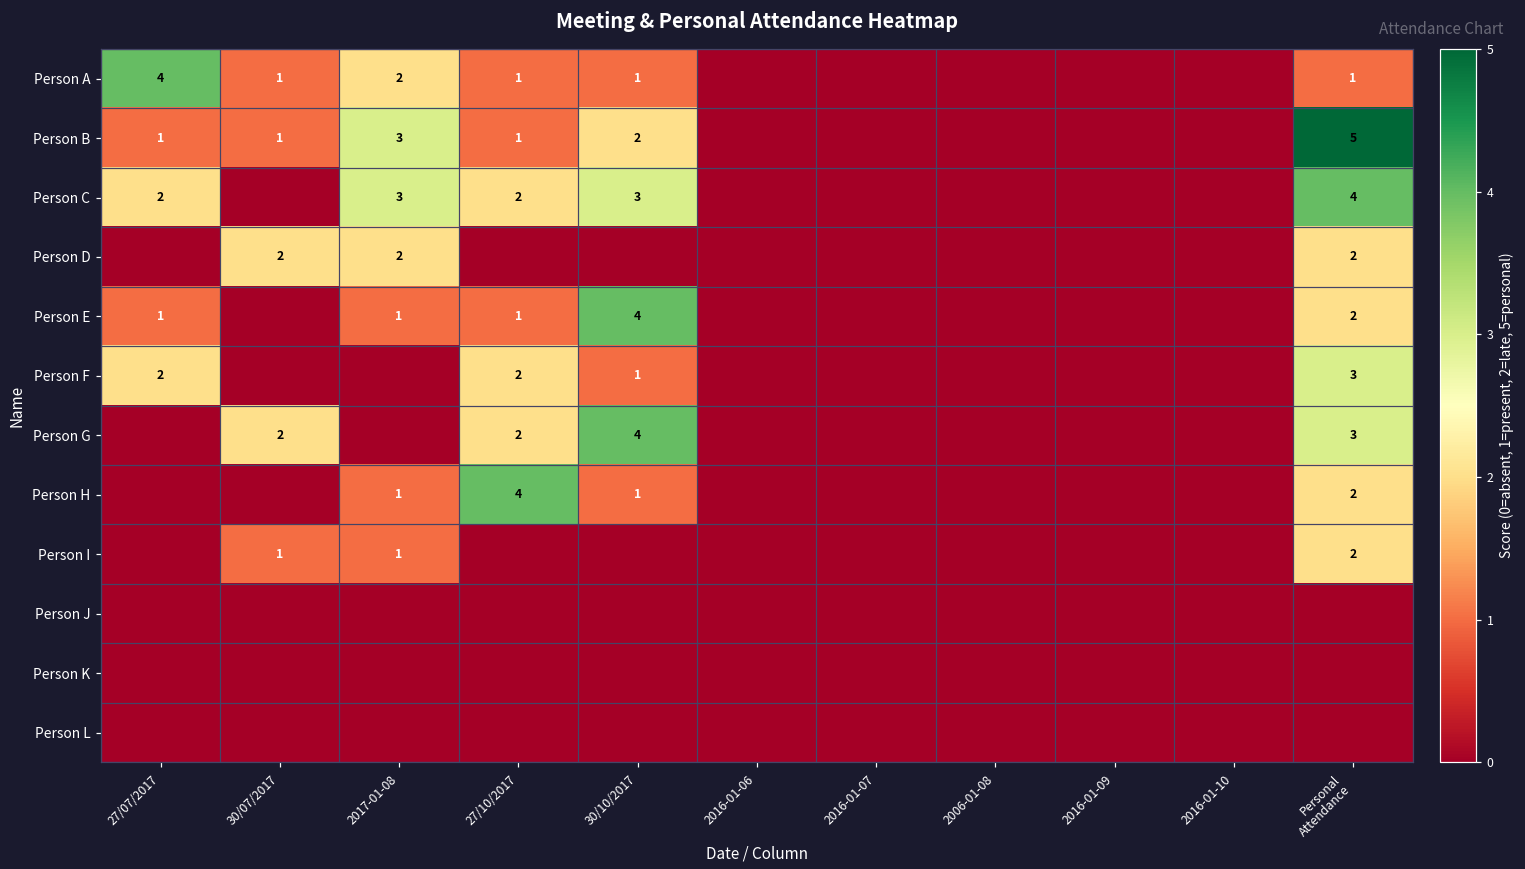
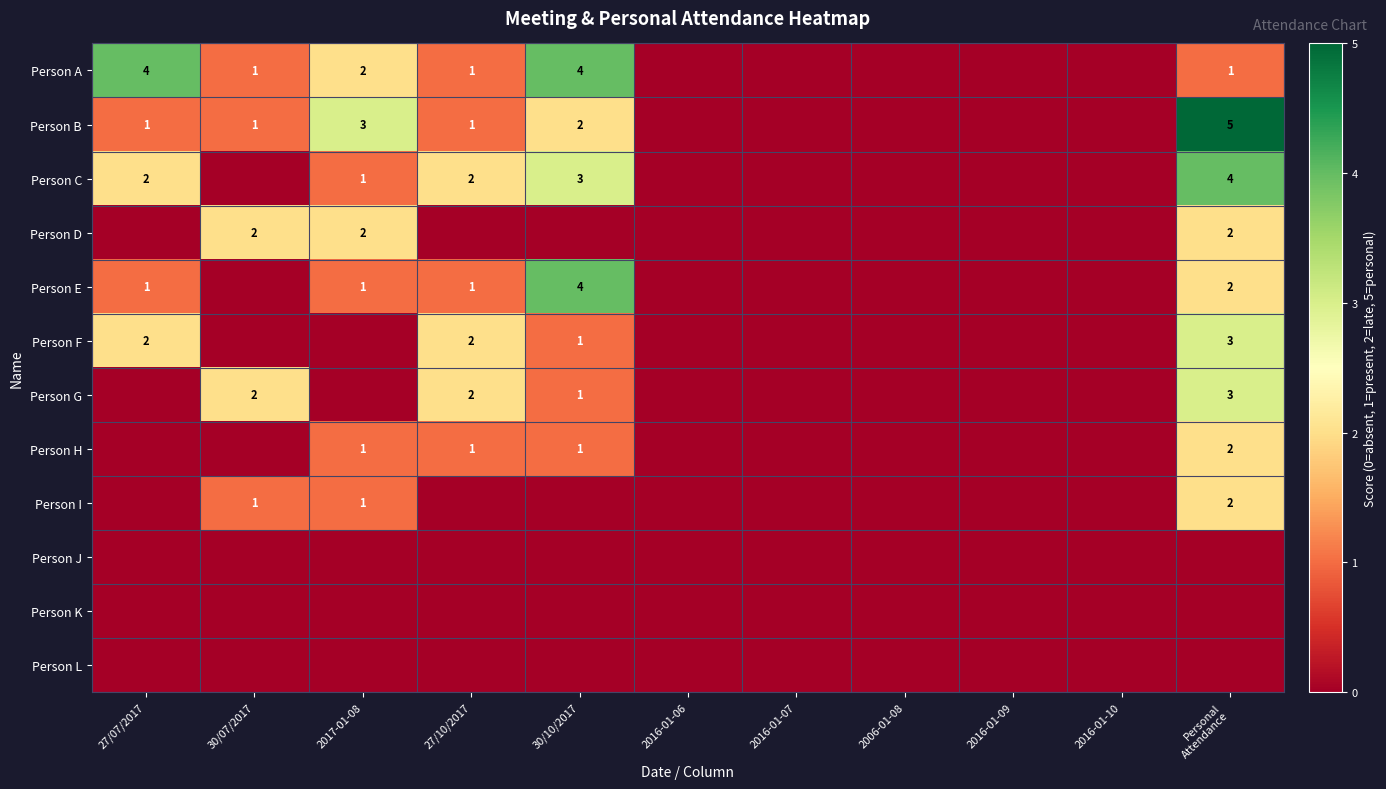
  {
    "Person A": {
      "27/07/2017": 4,
      "30/07/2017": 1,
      "2017-01-08": 2,
      "27/10/2017": 1,
-     "30/10/2017": 1,
+     "30/10/2017": 4,
      "Personal Attendance": 1
    },
    "Person B": {
      "27/07/2017": 1,
      "30/07/2017": 1,
      "2017-01-08": 3,
      "27/10/2017": 1,
      "30/10/2017": 2,
      "Personal Attendance": 5
    },
    "Person C": {
      "27/07/2017": 2,
-     "2017-01-08": 3,
+     "2017-01-08": 1,
      "27/10/2017": 2,
      "30/10/2017": 3,
      "Personal Attendance": 4
    },
    "Person D": {
      "30/07/2017": 2,
      "2017-01-08": 2,
      "Personal Attendance": 2
    },
    "Person E": {
      "27/07/2017": 1,
      "2017-01-08": 1,
      "27/10/2017": 1,
      "30/10/2017": 4,
      "Personal Attendance": 2
    },
    "Person F": {
      "27/07/2017": 2,
      "27/10/2017": 2,
      "30/10/2017": 1,
      "Personal Attendance": 3
    },
    "Person G": {
      "30/07/2017": 2,
      "27/10/2017": 2,
-     "30/10/2017": 4,
+     "30/10/2017": 1,
      "Personal Attendance": 3
    },
    "Person H": {
      "2017-01-08": 1,
-     "27/10/2017": 4,
+     "27/10/2017": 1,
      "30/10/2017": 1,
      "Personal Attendance": 2
    },
    "Person I": {
      "30/07/2017": 1,
      "2017-01-08": 1,
      "Personal Attendance": 2
    }
  }
